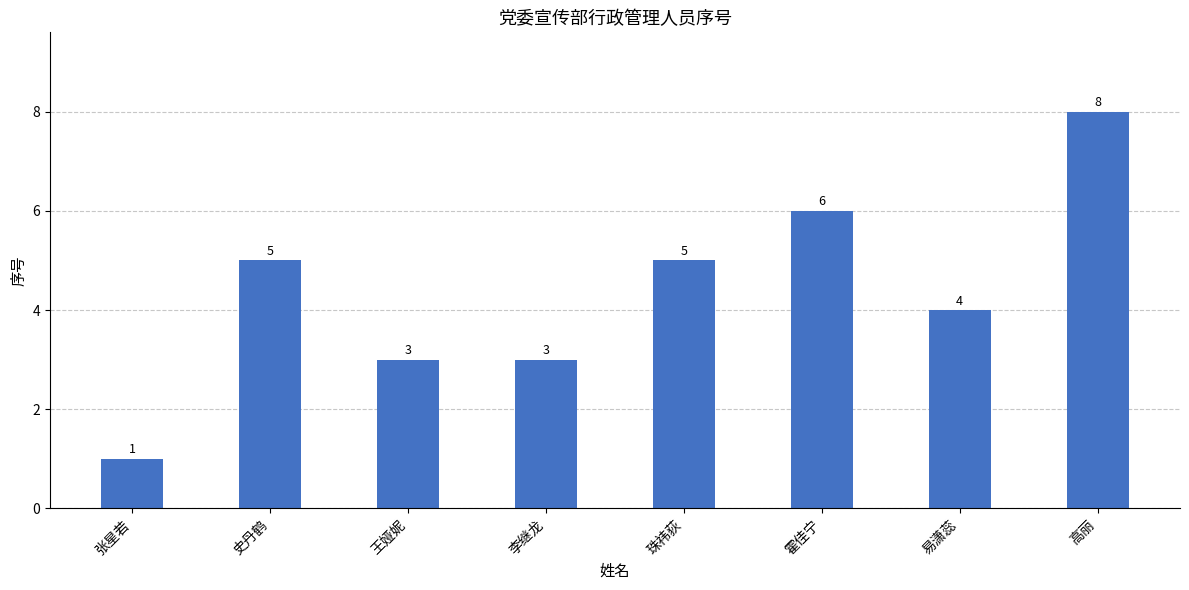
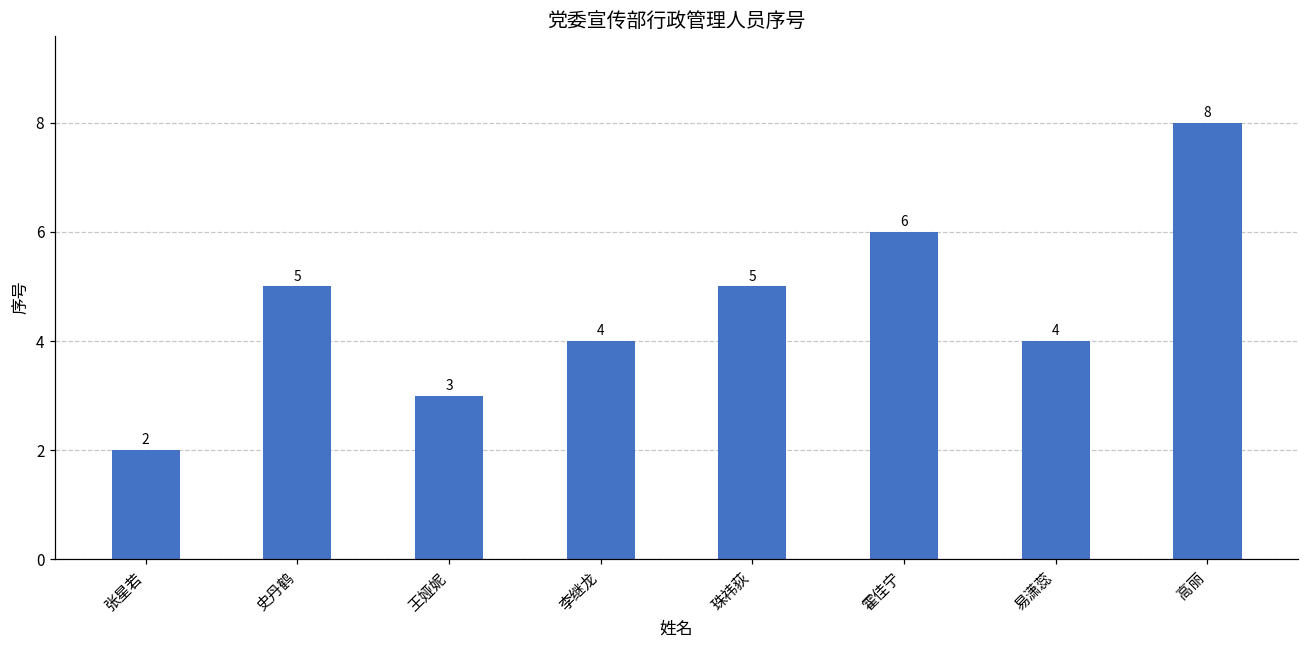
  {
-   "张星若": 1,
+   "张星若": 2,
    "史丹鹤": 5,
    "王娅妮": 3,
-   "李继龙": 3,
+   "李继龙": 4,
    "珠祎荻": 5,
    "霍佳宁": 6,
    "易潇蕊": 4,
    "高丽": 8
  }
